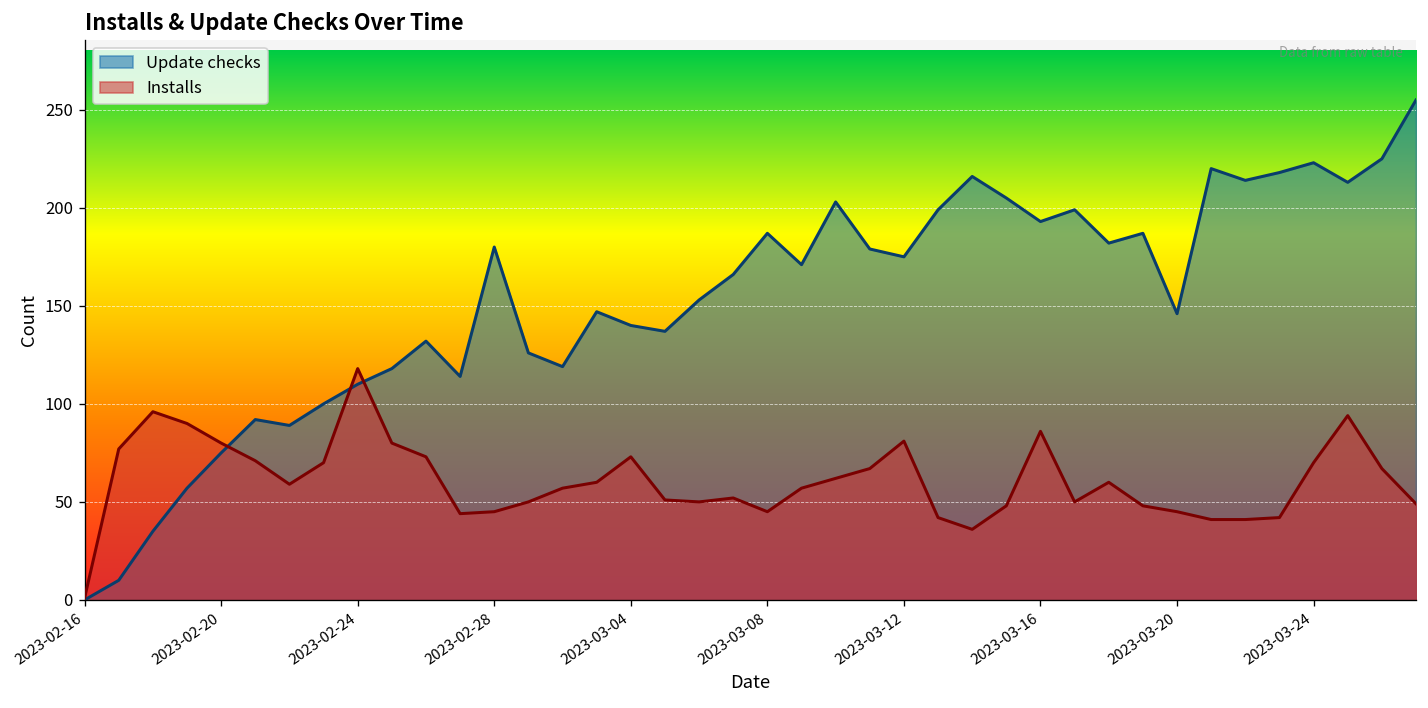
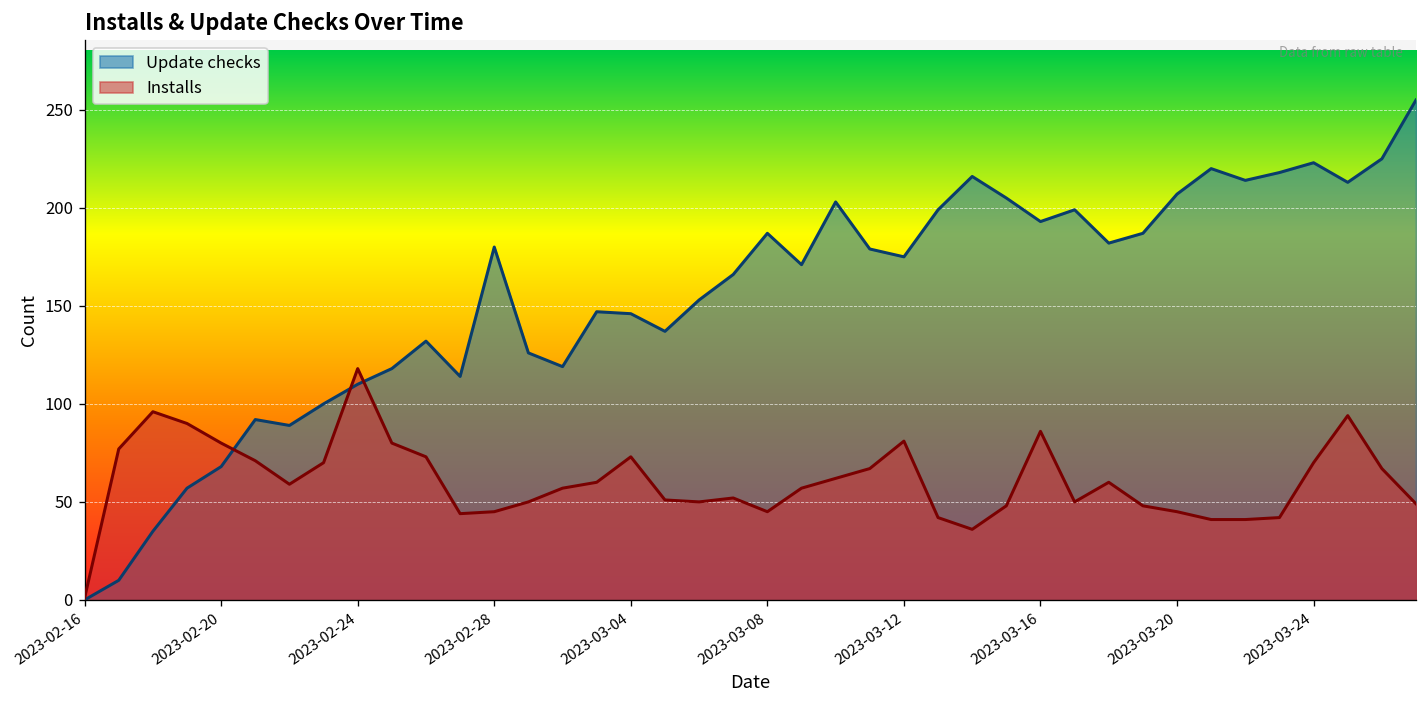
  {
    "Update checks": {
-     "2023-02-20": 75,
+     "2023-02-20": 68,
      "2023-02-24": 110,
      "2023-02-28": 180,
-     "2023-03-04": 140,
+     "2023-03-04": 146,
      "2023-03-08": 187,
      "2023-03-12": 175,
      "2023-03-16": 193,
-     "2023-03-20": 146,
+     "2023-03-20": 207,
      "2023-03-24": 223
    },
    "Installs": {
      "2023-02-20": 80,
      "2023-02-24": 118,
      "2023-02-28": 45,
      "2023-03-04": 73,
      "2023-03-08": 45,
      "2023-03-12": 81,
      "2023-03-16": 86,
      "2023-03-20": 45,
      "2023-03-24": 70
    }
  }
